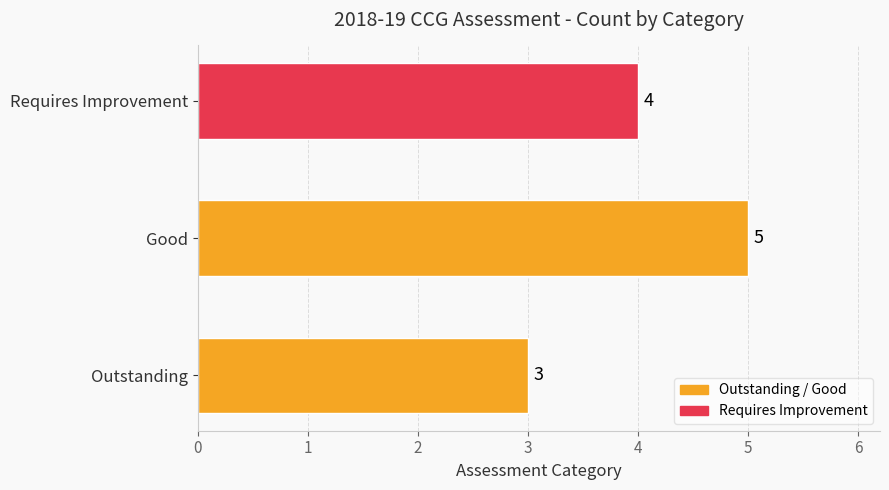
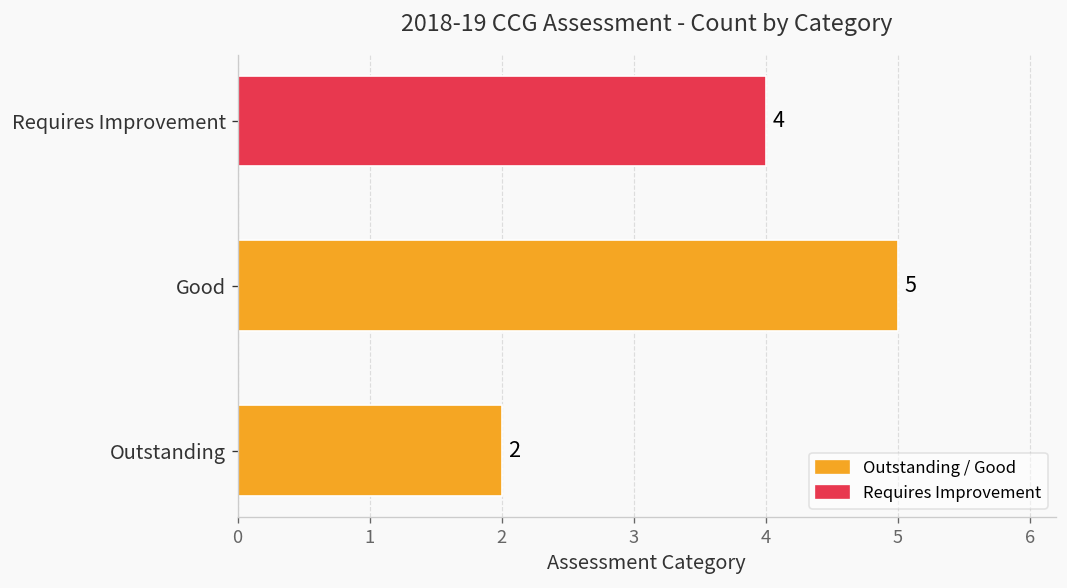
  {
    "Requires Improvement": 4,
    "Good": 5,
-   "Outstanding": 3
+   "Outstanding": 2
  }
